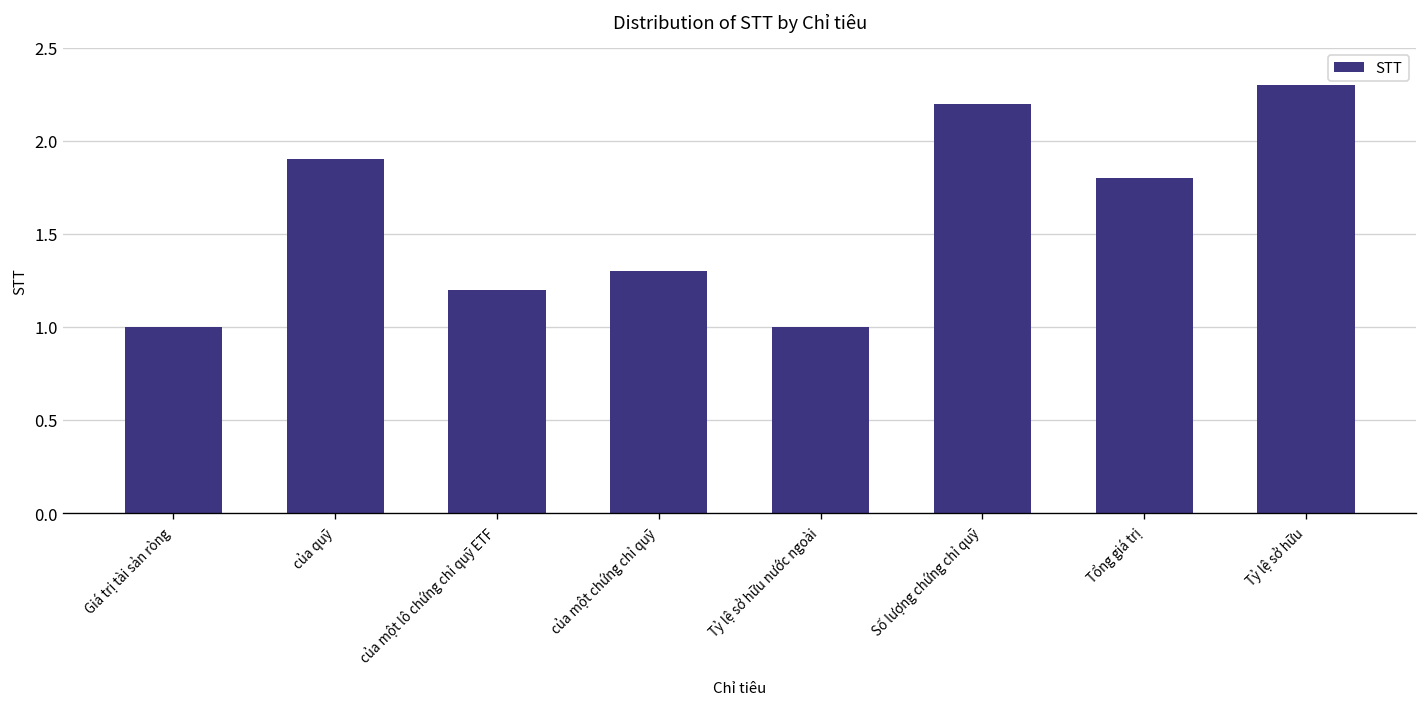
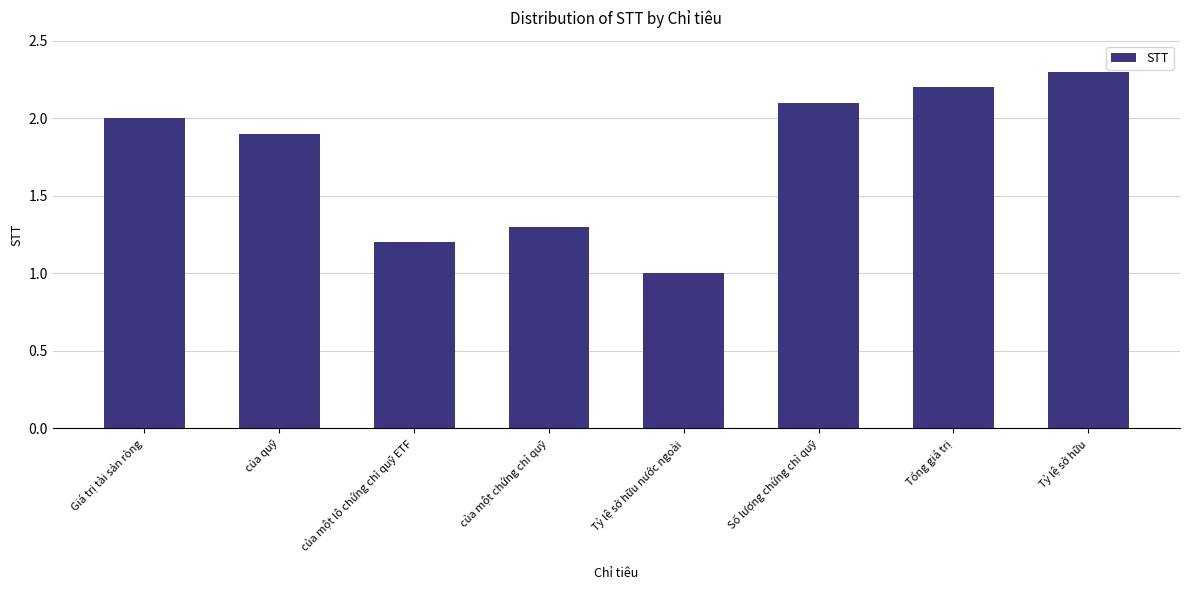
  {
-   "Giá trị tài sản ròng": 1,
+   "Giá trị tài sản ròng": 2,
    "của quỹ": 1.9,
    "của một lô chứng chỉ quỹ ETF": 1.2,
    "của một chứng chỉ quỹ": 1.3,
    "Tỷ lệ sở hữu nước ngoài": 1.0,
-   "Số lượng chứng chỉ quỹ": 2.2,
-   "Tổng giá trị": 1.8,
+   "Số lượng chứng chỉ quỹ": 2.1,
+   "Tổng giá trị": 2.2,
    "Tỷ lệ sở hữu": 2.3
  }
